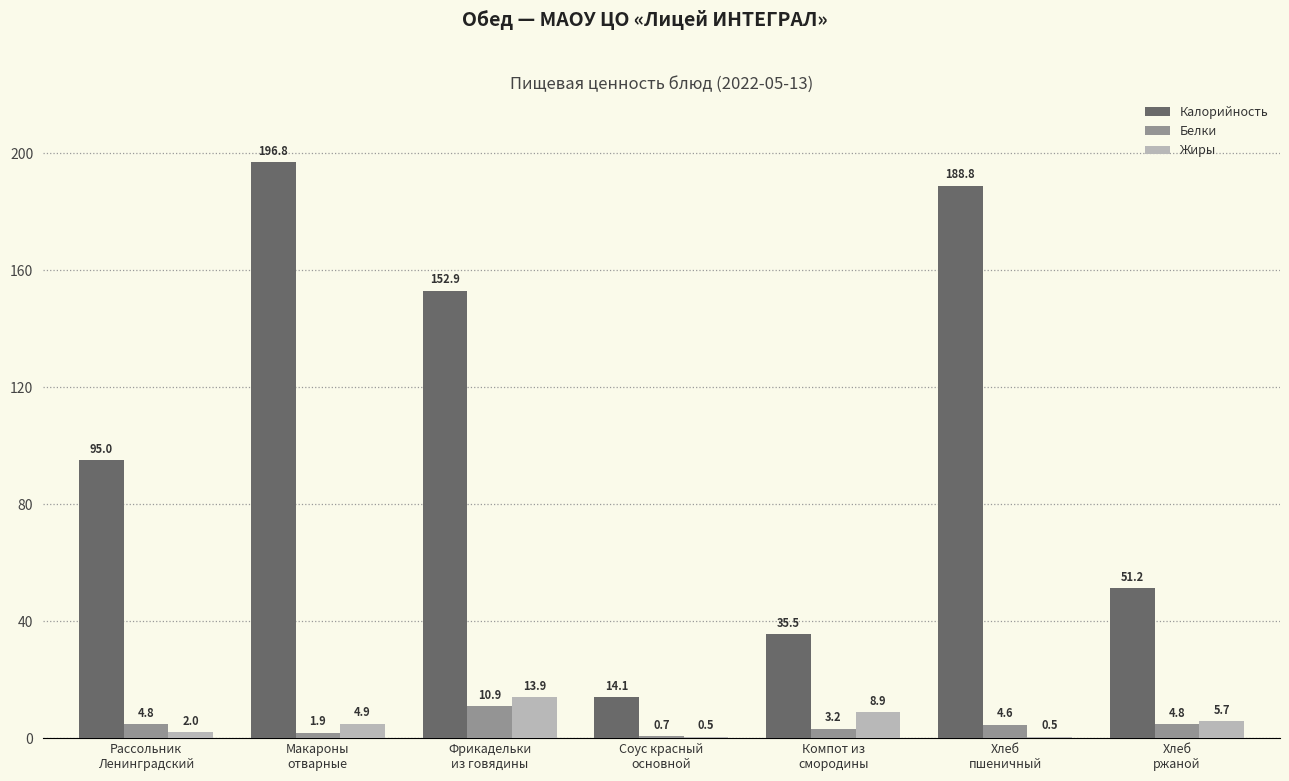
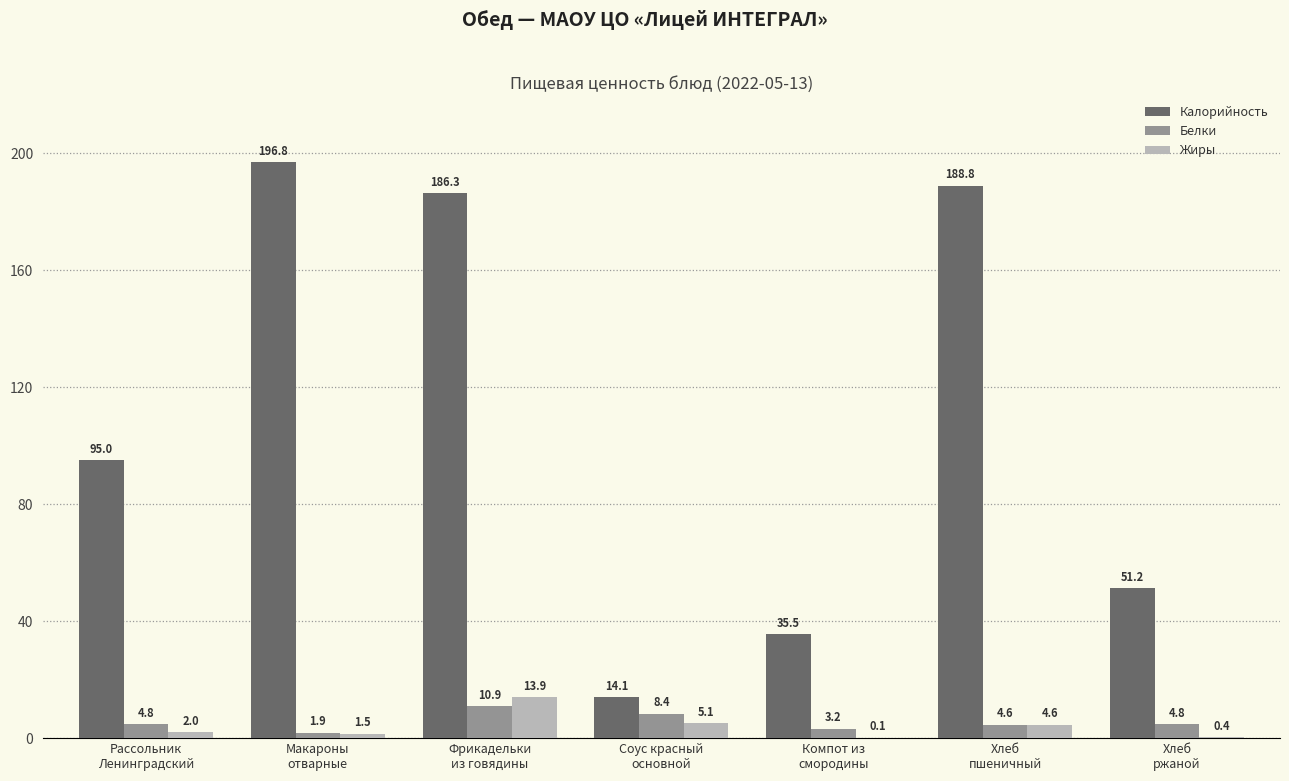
  {
    "Калорийность": {
      "Рассольник Ленинградский": 95.0,
      "Макароны отварные": 196.8,
-     "Фрикадельки из говядины": 152.9,
+     "Фрикадельки из говядины": 186.3,
      "Соус красный основной": 14.1,
      "Компот из смородины": 35.5,
      "Хлеб пшеничный": 188.8,
      "Хлеб ржаной": 51.2
    },
    "Белки": {
      "Рассольник Ленинградский": 4.8,
      "Макароны отварные": 1.9,
      "Фрикадельки из говядины": 10.9,
-     "Соус красный основной": 0.7,
+     "Соус красный основной": 8.4,
      "Компот из смородины": 3.2,
      "Хлеб пшеничный": 4.6,
      "Хлеб ржаной": 4.8
    },
    "Жиры": {
      "Рассольник Ленинградский": 2.0,
-     "Макароны отварные": 4.9,
+     "Макароны отварные": 1.5,
      "Фрикадельки из говядины": 13.9,
-     "Соус красный основной": 0.5,
-     "Компот из смородины": 8.9,
-     "Хлеб пшеничный": 0.5,
-     "Хлеб ржаной": 5.7
+     "Соус красный основной": 5.1,
+     "Компот из смородины": 0.1,
+     "Хлеб пшеничный": 4.6,
+     "Хлеб ржаной": 0.4
    }
  }
